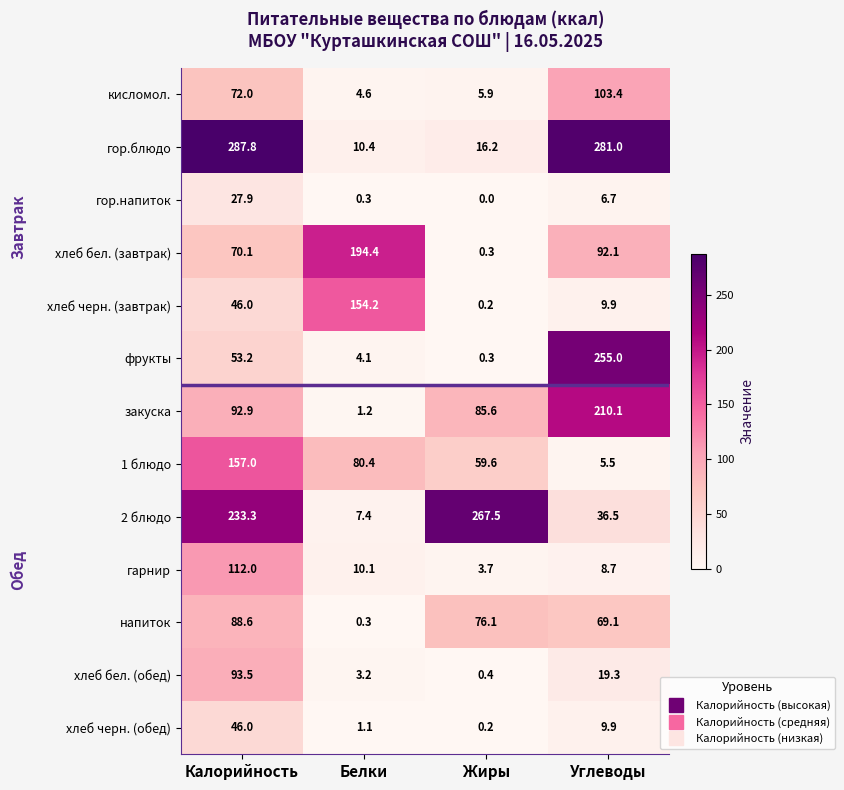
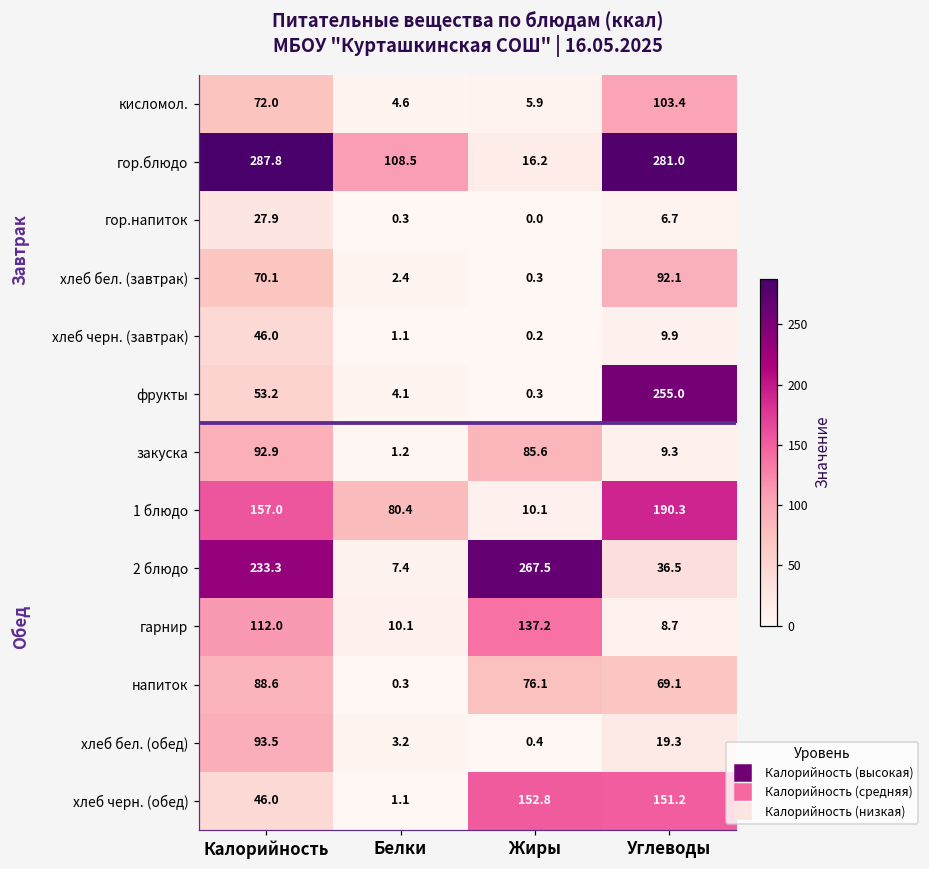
  {
    "кисломол.": {
      "Калорийность": 72.0,
      "Белки": 4.6,
      "Жиры": 5.9,
      "Углеводы": 103.4
    },
    "гор.блюдо": {
      "Калорийность": 287.8,
-     "Белки": 10.4,
+     "Белки": 108.5,
      "Жиры": 16.2,
      "Углеводы": 281.0
    },
    "гор.напиток": {
      "Калорийность": 27.9,
      "Белки": 0.3,
      "Жиры": 0.0,
      "Углеводы": 6.7
    },
    "хлеб бел. (завтрак)": {
      "Калорийность": 70.1,
-     "Белки": 194.4,
+     "Белки": 2.4,
      "Жиры": 0.3,
      "Углеводы": 92.1
    },
    "хлеб черн. (завтрак)": {
      "Калорийность": 46.0,
-     "Белки": 154.2,
+     "Белки": 1.1,
      "Жиры": 0.2,
      "Углеводы": 9.9
    },
    "фрукты": {
      "Калорийность": 53.2,
      "Белки": 4.1,
      "Жиры": 0.3,
      "Углеводы": 255.0
    },
    "закуска": {
      "Калорийность": 92.9,
      "Белки": 1.2,
      "Жиры": 85.6,
-     "Углеводы": 210.1
+     "Углеводы": 9.3
    },
    "1 блюдо": {
      "Калорийность": 157.0,
      "Белки": 80.4,
-     "Жиры": 59.6,
-     "Углеводы": 5.5
+     "Жиры": 10.1,
+     "Углеводы": 190.3
    },
    "2 блюдо": {
      "Калорийность": 233.3,
      "Белки": 7.4,
      "Жиры": 267.5,
      "Углеводы": 36.5
    },
    "гарнир": {
      "Калорийность": 112.0,
      "Белки": 10.1,
-     "Жиры": 3.7,
+     "Жиры": 137.2,
      "Углеводы": 8.7
    },
    "напиток": {
      "Калорийность": 88.6,
      "Белки": 0.3,
      "Жиры": 76.1,
      "Углеводы": 69.1
    },
    "хлеб бел. (обед)": {
      "Калорийность": 93.5,
      "Белки": 3.2,
      "Жиры": 0.4,
      "Углеводы": 19.3
    },
    "хлеб черн. (обед)": {
      "Калорийность": 46.0,
      "Белки": 1.1,
-     "Жиры": 0.2,
-     "Углеводы": 9.9
+     "Жиры": 152.8,
+     "Углеводы": 151.2
    }
  }
